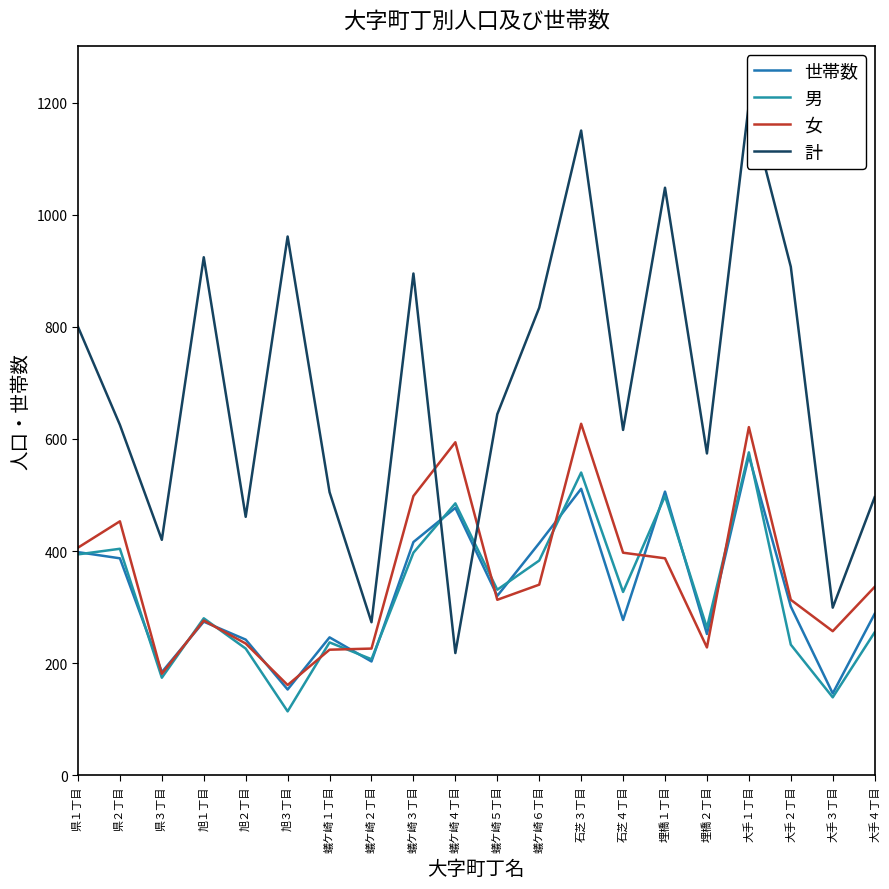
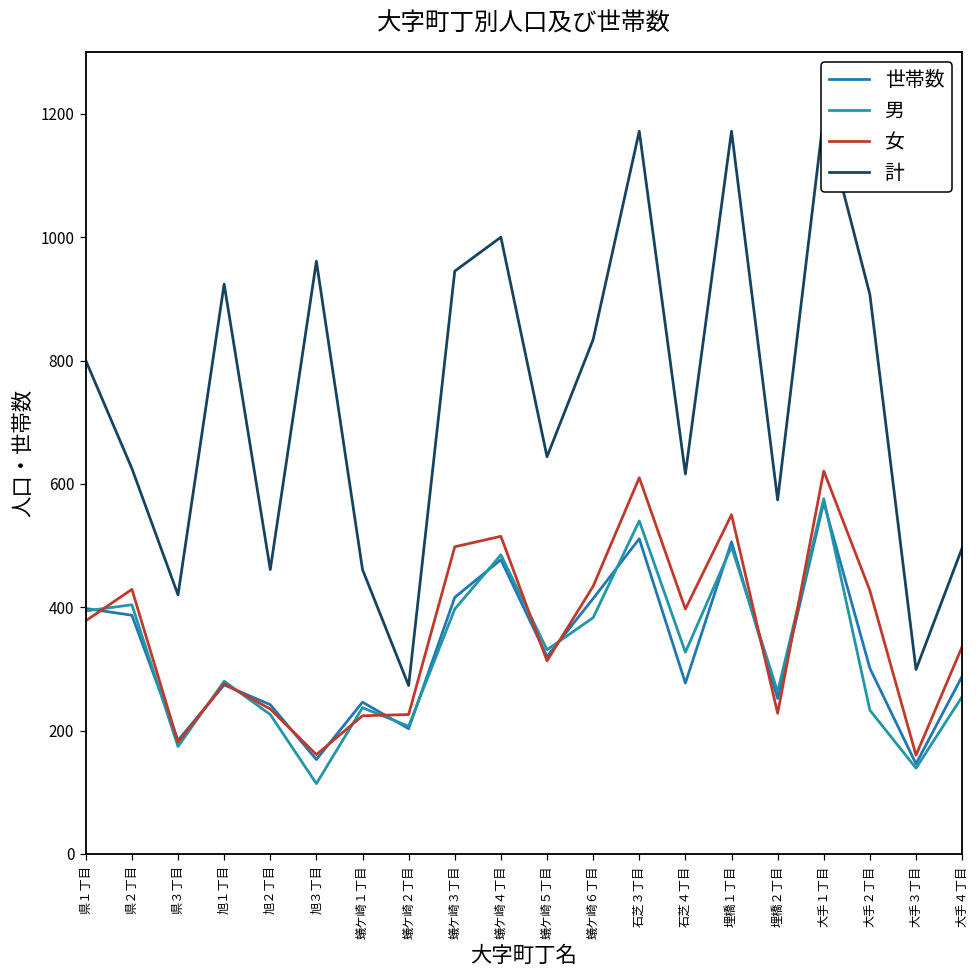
  {
    "女": {
-     "県１丁目": 410,
-     "県２丁目": 450,
+     "県１丁目": 380,
+     "県２丁目": 430,
      "旭２丁目": 240,
      "旭３丁目": 160,
      "蟻ケ崎１丁目": 220,
      "蟻ケ崎２丁目": 230,
      "蟻ケ崎３丁目": 500,
-     "蟻ケ崎４丁目": 590,
+     "蟻ケ崎４丁目": 520,
      "蟻ケ崎５丁目": 310,
-     "蟻ケ崎６丁目": 340,
-     "石芝３丁目": 630,
+     "蟻ケ崎６丁目": 430,
+     "石芝３丁目": 610,
      "石芝４丁目": 400,
-     "埋橋１丁目": 390,
+     "埋橋１丁目": 550,
      "埋橋２丁目": 230,
      "大手１丁目": 620,
-     "大手２丁目": 310,
-     "大手３丁目": 260,
+     "大手２丁目": 430,
+     "大手３丁目": 160,
      "大手４丁目": 340
    },
    "計": {
      "県１丁目": 800,
      "県２丁目": 630,
      "県３丁目": 420,
      "旭１丁目": 920,
      "旭２丁目": 460,
      "旭３丁目": 960,
-     "蟻ケ崎１丁目": 510,
+     "蟻ケ崎１丁目": 460,
      "蟻ケ崎２丁目": 270,
-     "蟻ケ崎３丁目": 900,
-     "蟻ケ崎４丁目": 220,
+     "蟻ケ崎３丁目": 950,
+     "蟻ケ崎４丁目": 1000,
      "蟻ケ崎５丁目": 640,
      "蟻ケ崎６丁目": 830,
-     "石芝３丁目": 1150,
+     "石芝３丁目": 1170,
      "石芝４丁目": 620,
-     "埋橋１丁目": 1050,
+     "埋橋１丁目": 1170,
      "埋橋２丁目": 570,
      "大手２丁目": 910,
      "大手３丁目": 300,
      "大手４丁目": 500
    }
  }
